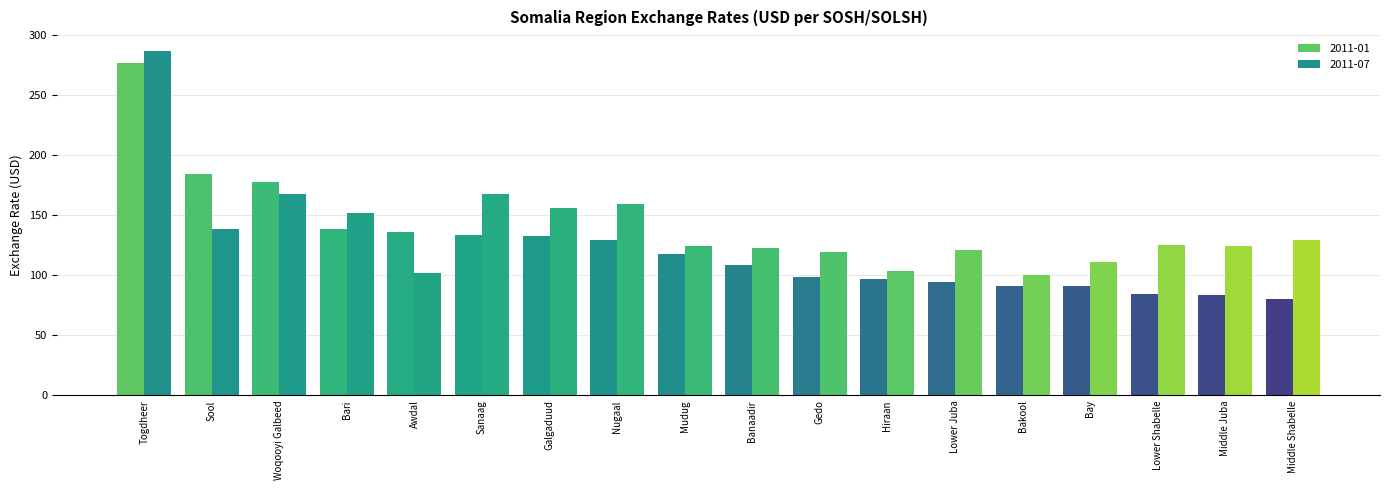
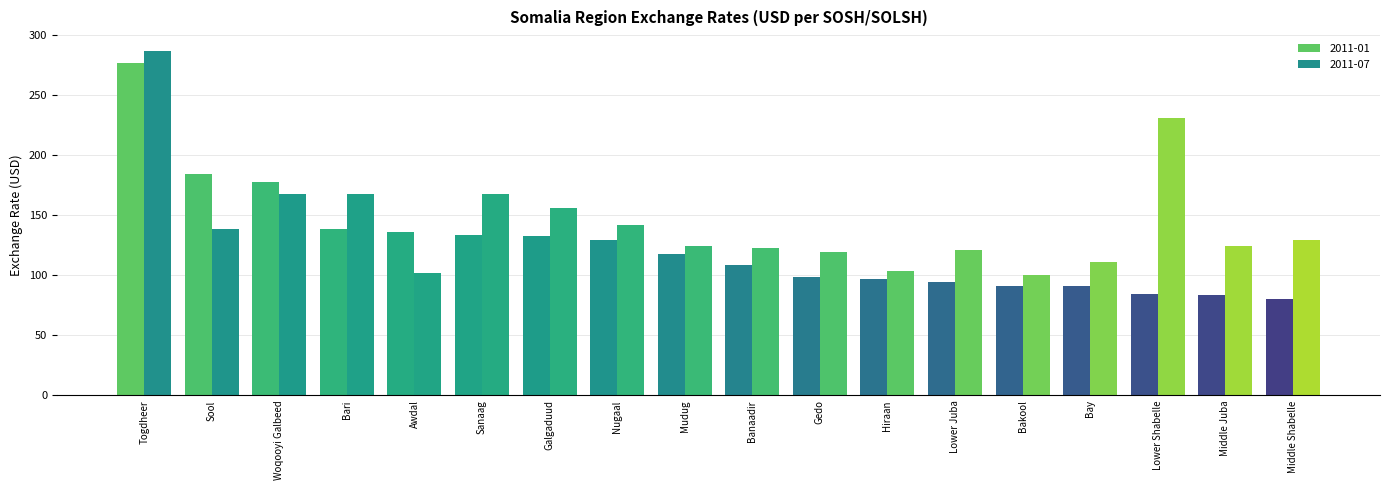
  {
    "2011-01": {
      "Togdheer": 276,
      "Sool": 184,
      "Woqooyi Galbeed": 177,
      "Bari": 138,
      "Awdal": 136,
      "Sanaag": 134,
      "Galgaduud": 132,
      "Nugaal": 130,
      "Mudug": 118,
      "Banaadir": 108,
      "Gedo": 99,
      "Hiraan": 97,
      "Lower Juba": 95,
      "Bakool": 91,
      "Bay": 91,
      "Lower Shabelle": 84,
      "Middle Juba": 84,
      "Middle Shabelle": 80
    },
    "2011-07": {
      "Togdheer": 286,
      "Sool": 138,
      "Woqooyi Galbeed": 168,
-     "Bari": 152,
+     "Bari": 168,
      "Awdal": 102,
      "Sanaag": 167,
      "Galgaduud": 156,
-     "Nugaal": 159,
+     "Nugaal": 142,
      "Mudug": 124,
      "Banaadir": 123,
      "Gedo": 119,
      "Hiraan": 103,
      "Lower Juba": 121,
      "Bakool": 100,
      "Bay": 111,
-     "Lower Shabelle": 125,
+     "Lower Shabelle": 231,
      "Middle Juba": 124,
      "Middle Shabelle": 130
    }
  }
